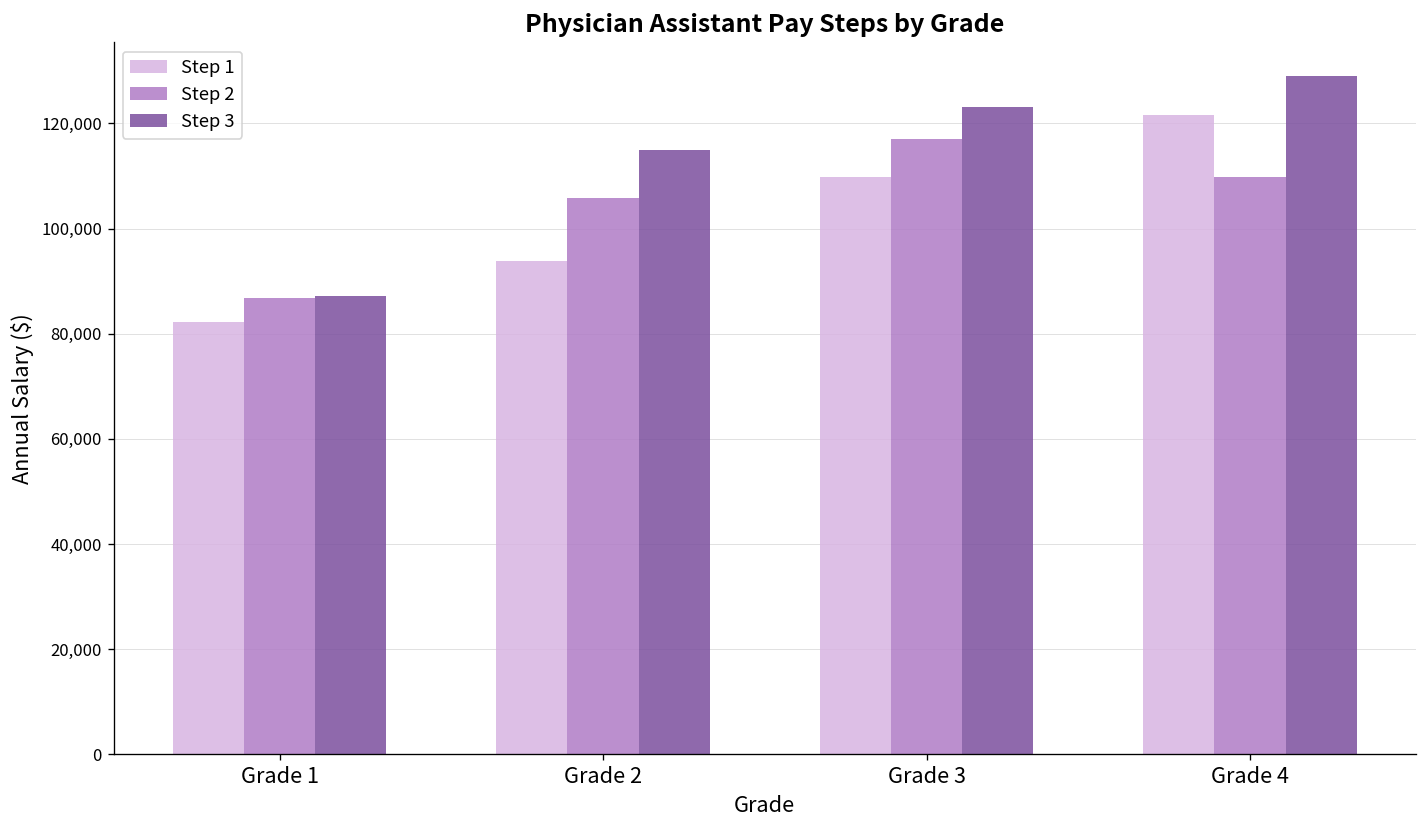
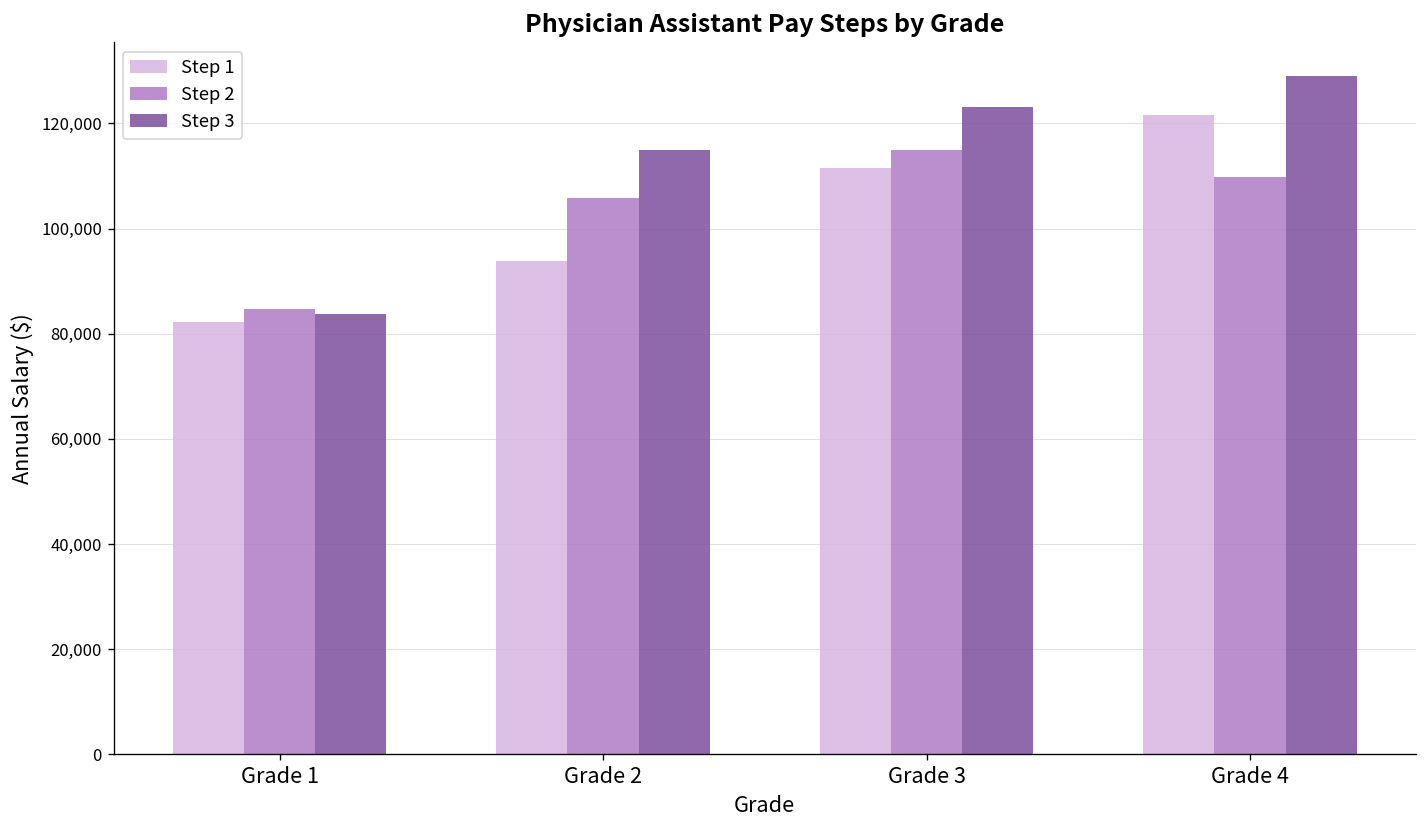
  {
    "Step 1": {
      "Grade 1": "82,000",
      "Grade 2": "94,000",
-     "Grade 3": "110,000",
+     "Grade 3": "112,000",
      "Grade 4": "122,000"
    },
    "Step 2": {
-     "Grade 1": "87,000",
+     "Grade 1": "85,000",
      "Grade 2": "106,000",
-     "Grade 3": "117,000",
+     "Grade 3": "115,000",
      "Grade 4": "110,000"
    },
    "Step 3": {
-     "Grade 1": "87,000",
+     "Grade 1": "84,000",
      "Grade 2": "115,000",
      "Grade 3": "123,000",
      "Grade 4": "129,000"
    }
  }
